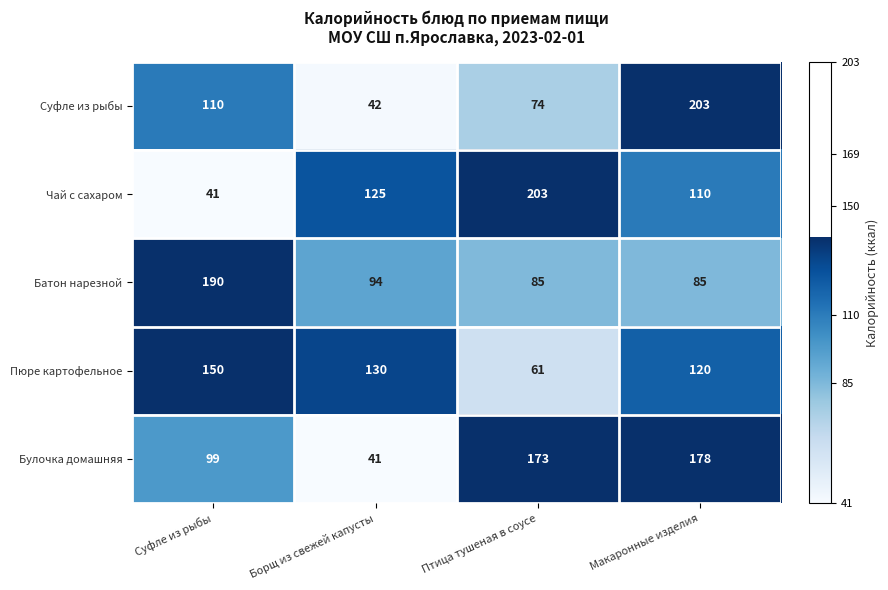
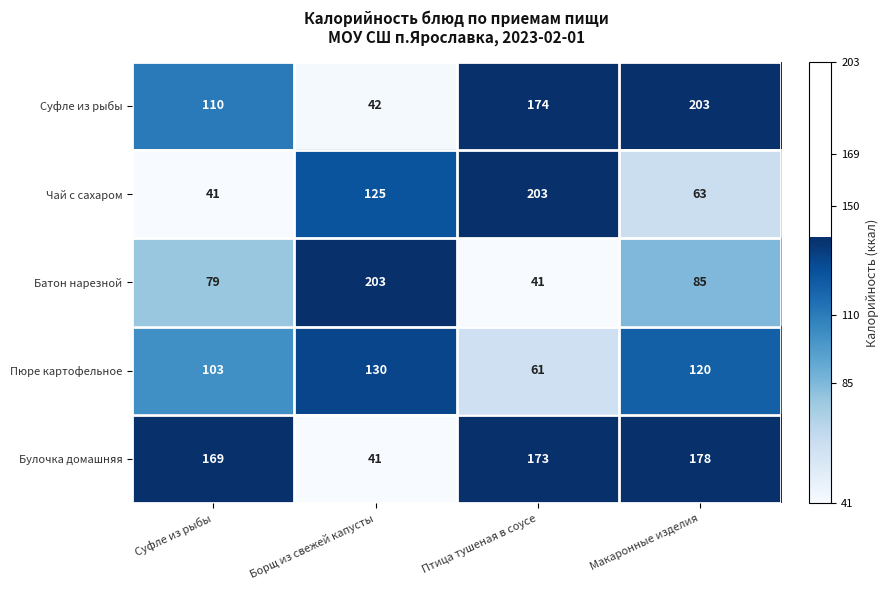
  {
    "Суфле из рыбы": {
      "Суфле из рыбы": 110,
      "Борщ из свежей капусты": 42,
-     "Птица тушеная в соусе": 74,
+     "Птица тушеная в соусе": 174,
      "Макаронные изделия": 203
    },
    "Чай с сахаром": {
      "Суфле из рыбы": 41,
      "Борщ из свежей капусты": 125,
      "Птица тушеная в соусе": 203,
-     "Макаронные изделия": 110
+     "Макаронные изделия": 63
    },
    "Батон нарезной": {
-     "Суфле из рыбы": 190,
-     "Борщ из свежей капусты": 94,
-     "Птица тушеная в соусе": 85,
+     "Суфле из рыбы": 79,
+     "Борщ из свежей капусты": 203,
+     "Птица тушеная в соусе": 41,
      "Макаронные изделия": 85
    },
    "Пюре картофельное": {
-     "Суфле из рыбы": 150,
+     "Суфле из рыбы": 103,
      "Борщ из свежей капусты": 130,
      "Птица тушеная в соусе": 61,
      "Макаронные изделия": 120
    },
    "Булочка домашняя": {
-     "Суфле из рыбы": 99,
+     "Суфле из рыбы": 169,
      "Борщ из свежей капусты": 41,
      "Птица тушеная в соусе": 173,
      "Макаронные изделия": 178
    }
  }
